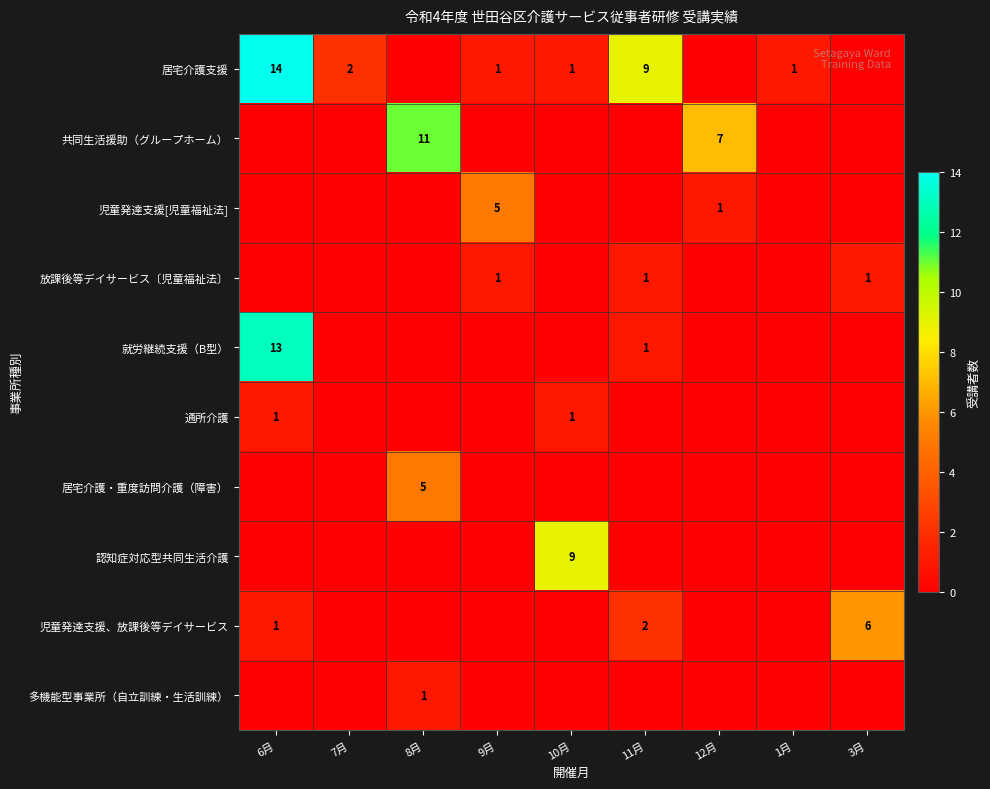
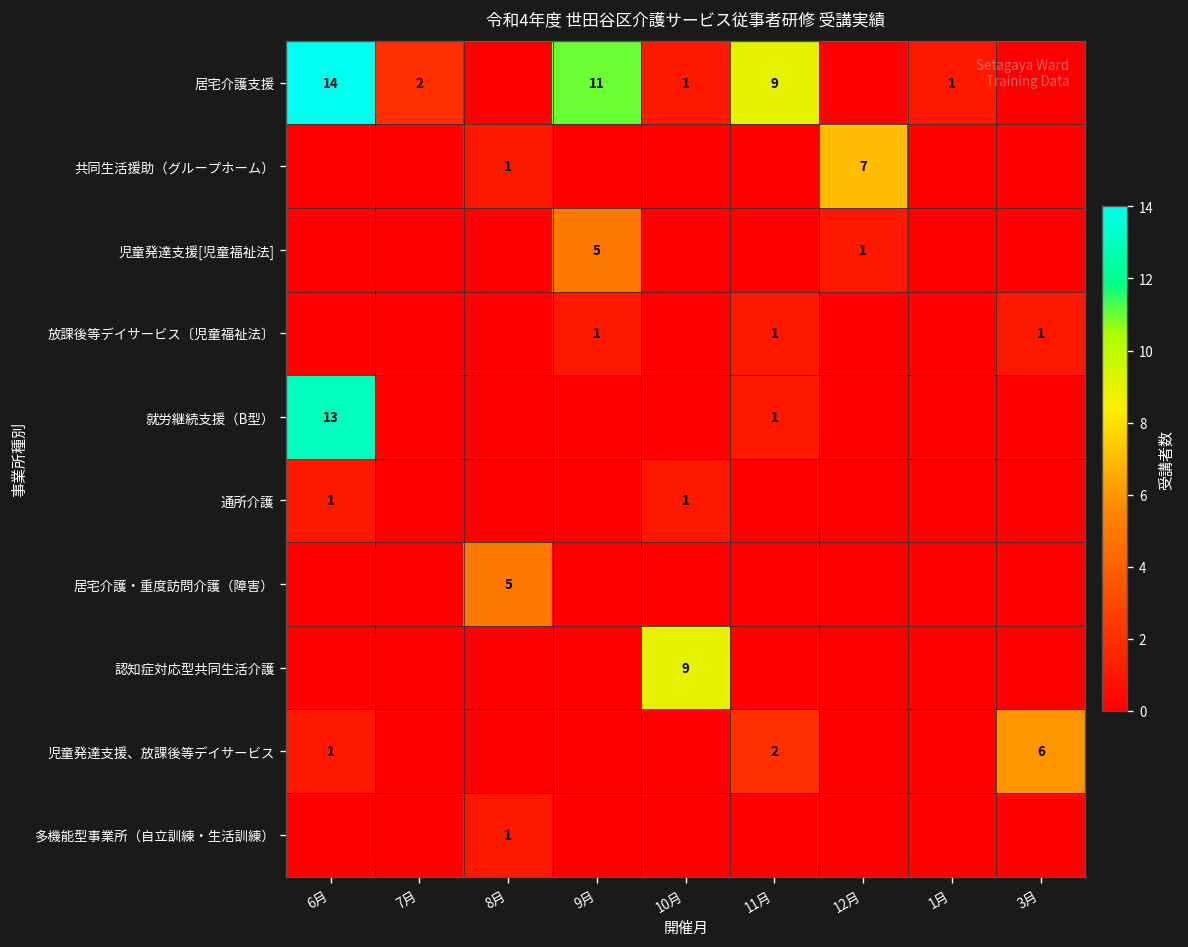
  {
    "居宅介護支援": {
      "6月": 14,
      "7月": 2,
-     "9月": 1,
+     "9月": 11,
      "10月": 1,
      "11月": 9,
      "1月": 1
    },
    "共同生活援助（グループホーム）": {
-     "8月": 11,
+     "8月": 1,
      "12月": 7
    },
    "児童発達支援[児童福祉法]": {
      "9月": 5,
      "12月": 1
    },
    "放課後等デイサービス〔児童福祉法〕": {
      "9月": 1,
      "11月": 1,
      "3月": 1
    },
    "就労継続支援（B型）": {
      "6月": 13,
      "11月": 1
    },
    "通所介護": {
      "6月": 1,
      "10月": 1
    },
    "居宅介護・重度訪問介護（障害）": {
      "8月": 5
    },
    "認知症対応型共同生活介護": {
      "10月": 9
    },
    "児童発達支援、放課後等デイサービス": {
      "6月": 1,
      "11月": 2,
      "3月": 6
    },
    "多機能型事業所（自立訓練・生活訓練）": {
      "8月": 1
    }
  }
